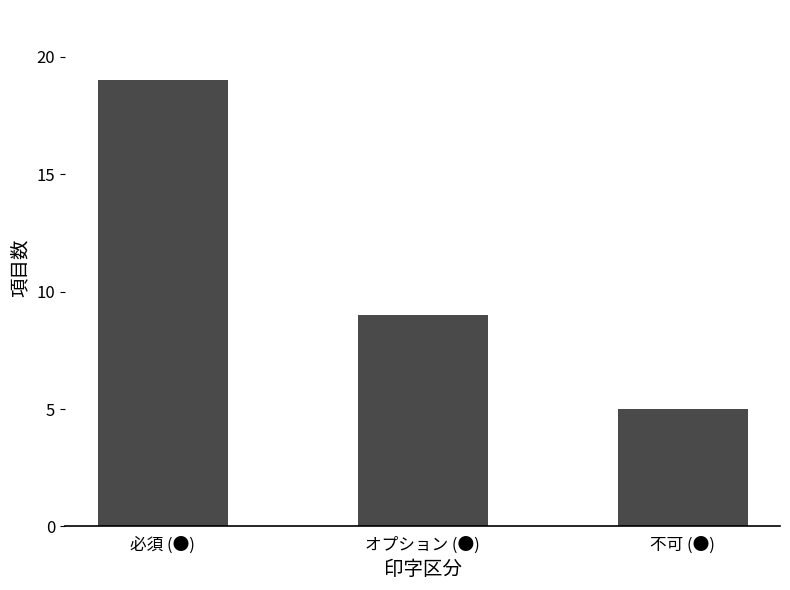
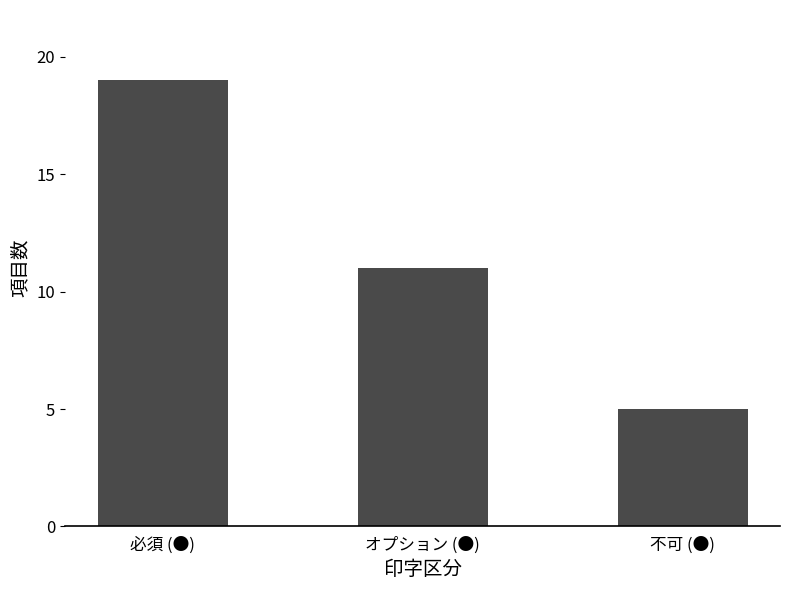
  {
    "必須 (●)": 19,
-   "オプション (●)": 9,
+   "オプション (●)": 11,
    "不可 (●)": 5
  }
